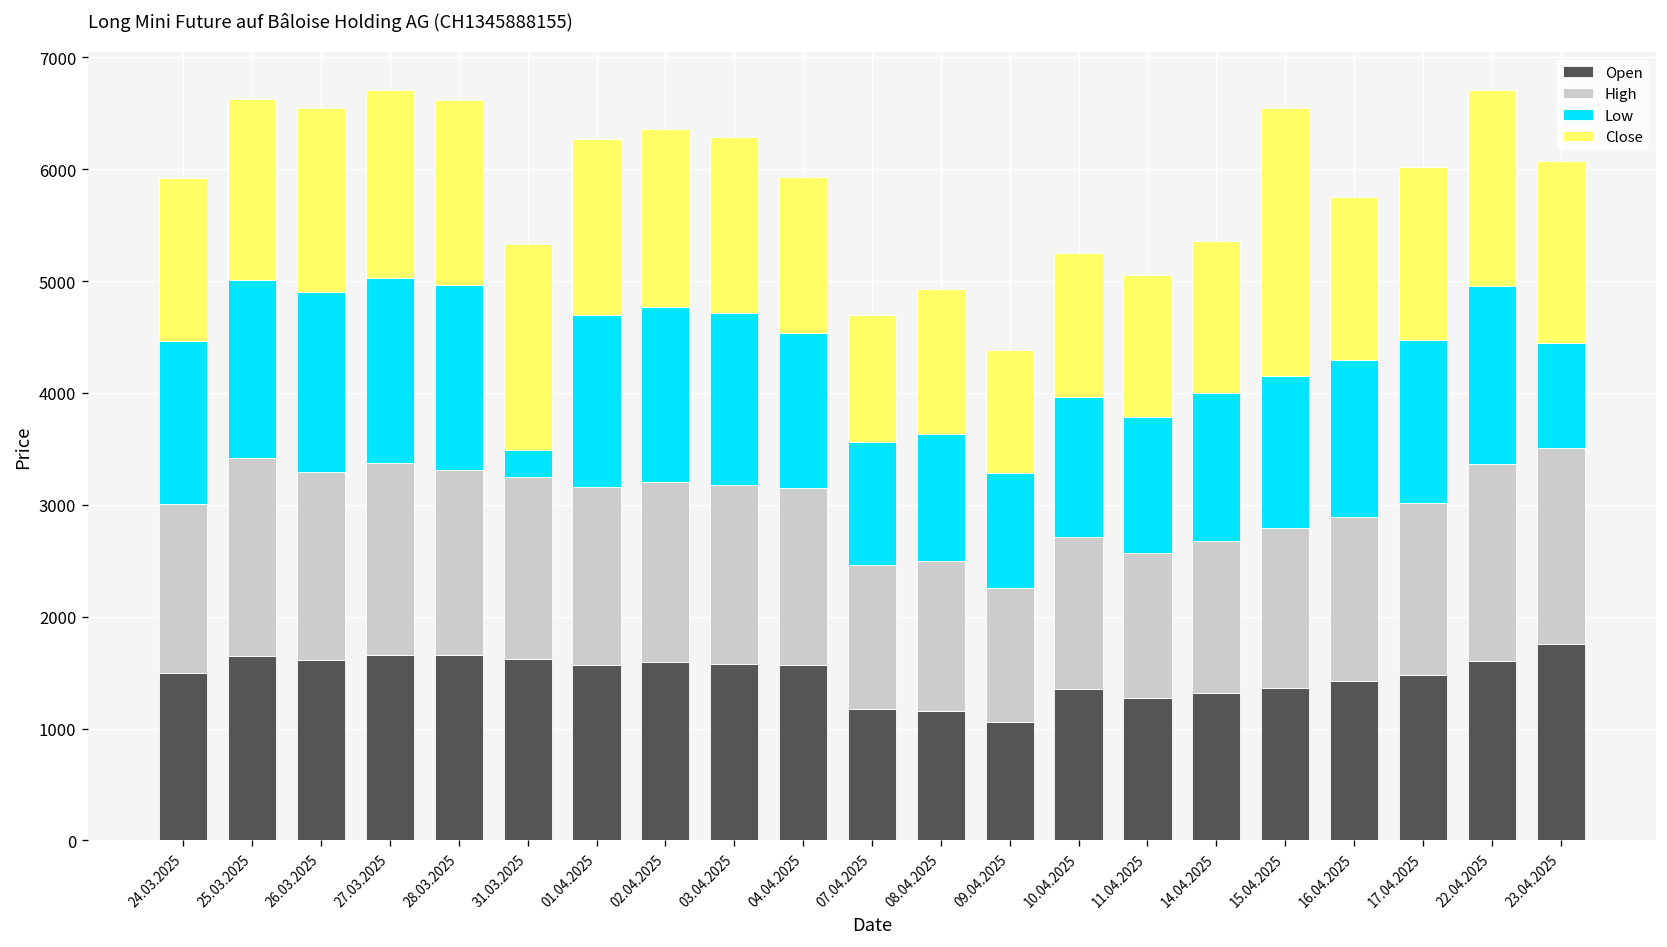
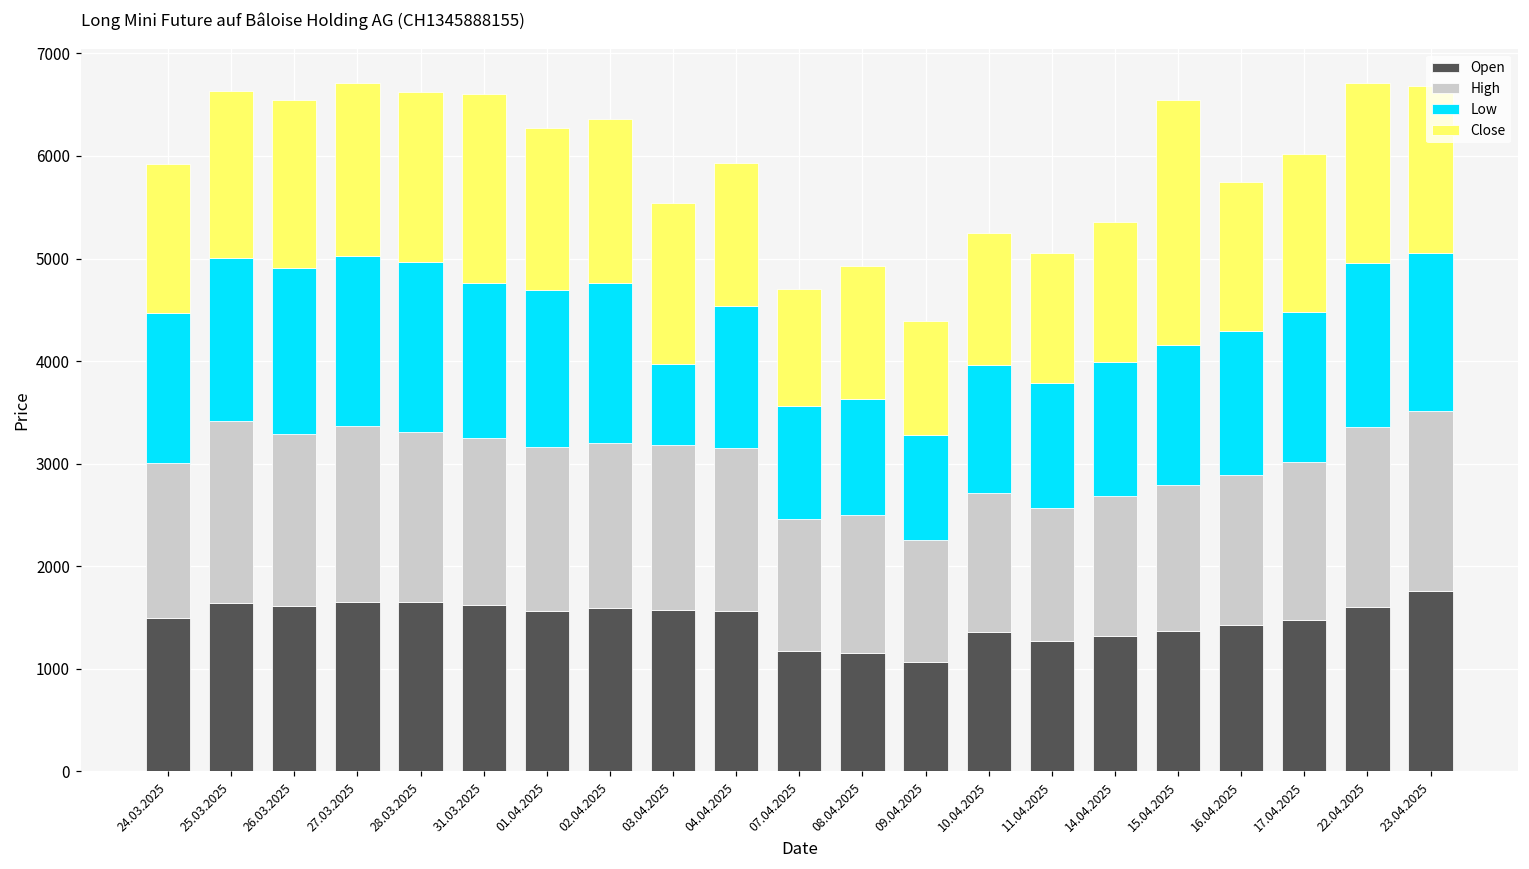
  {
    "Open": {
      "24.03.2025": 1500,
      "25.03.2025": 1600,
      "26.03.2025": 1600,
      "27.03.2025": 1700,
      "28.03.2025": 1700,
      "31.03.2025": 1600,
      "01.04.2025": 1600,
      "02.04.2025": 1600,
      "03.04.2025": 1600,
      "04.04.2025": 1600,
      "07.04.2025": 1200,
      "08.04.2025": 1200,
      "09.04.2025": 1100,
      "10.04.2025": 1400,
      "11.04.2025": 1300,
      "14.04.2025": 1300,
      "15.04.2025": 1400,
      "16.04.2025": 1400,
      "17.04.2025": 1500,
      "22.04.2025": 1600,
      "23.04.2025": 1800
    },
    "High": {
      "24.03.2025": 1500,
      "25.03.2025": 1800,
      "26.03.2025": 1700,
      "27.03.2025": 1700,
      "28.03.2025": 1700,
      "31.03.2025": 1600,
      "01.04.2025": 1600,
      "02.04.2025": 1600,
      "03.04.2025": 1600,
      "04.04.2025": 1600,
      "07.04.2025": 1300,
      "08.04.2025": 1300,
      "09.04.2025": 1200,
      "10.04.2025": 1400,
      "11.04.2025": 1300,
      "14.04.2025": 1400,
      "15.04.2025": 1400,
      "16.04.2025": 1500,
      "17.04.2025": 1500,
      "22.04.2025": 1800,
      "23.04.2025": 1800
    },
    "Low": {
      "24.03.2025": 1500,
      "25.03.2025": 1600,
      "26.03.2025": 1600,
      "27.03.2025": 1700,
      "28.03.2025": 1700,
-     "31.03.2025": 200,
+     "31.03.2025": 1500,
      "01.04.2025": 1500,
      "02.04.2025": 1600,
-     "03.04.2025": 1500,
+     "03.04.2025": 800,
      "04.04.2025": 1400,
      "07.04.2025": 1100,
      "08.04.2025": 1100,
      "09.04.2025": 1000,
      "10.04.2025": 1300,
      "11.04.2025": 1200,
      "14.04.2025": 1300,
      "15.04.2025": 1400,
      "16.04.2025": 1400,
      "17.04.2025": 1500,
      "22.04.2025": 1600,
-     "23.04.2025": 900
+     "23.04.2025": 1500
    },
    "Close": {
      "24.03.2025": 1500,
      "25.03.2025": 1600,
      "26.03.2025": 1600,
      "27.03.2025": 1700,
      "28.03.2025": 1700,
      "31.03.2025": 1800,
      "01.04.2025": 1600,
      "02.04.2025": 1600,
      "03.04.2025": 1600,
      "04.04.2025": 1400,
      "07.04.2025": 1100,
      "08.04.2025": 1300,
      "09.04.2025": 1100,
      "10.04.2025": 1300,
      "11.04.2025": 1300,
      "14.04.2025": 1400,
      "15.04.2025": 2400,
      "16.04.2025": 1500,
      "17.04.2025": 1500,
      "22.04.2025": 1800
    }
  }
